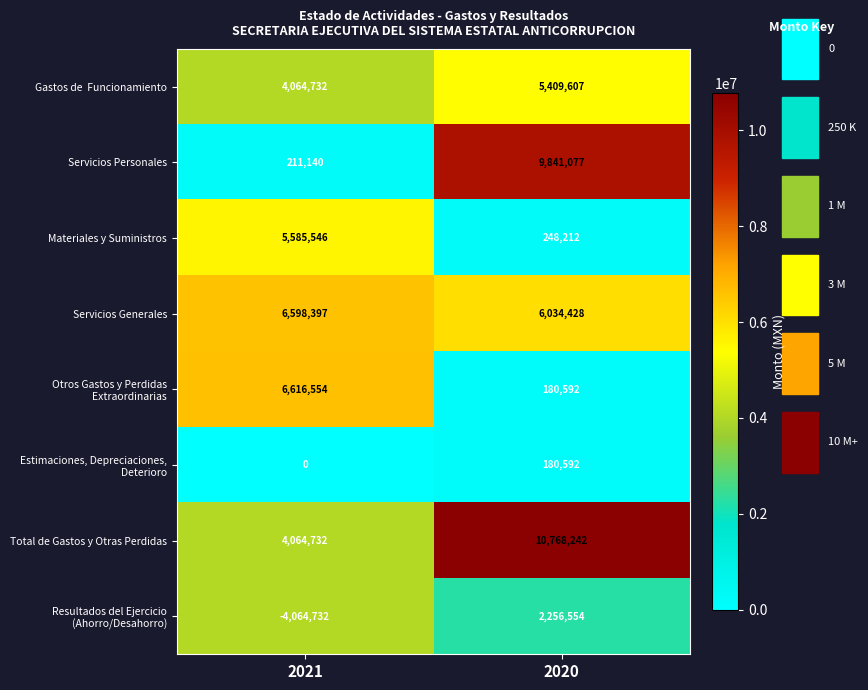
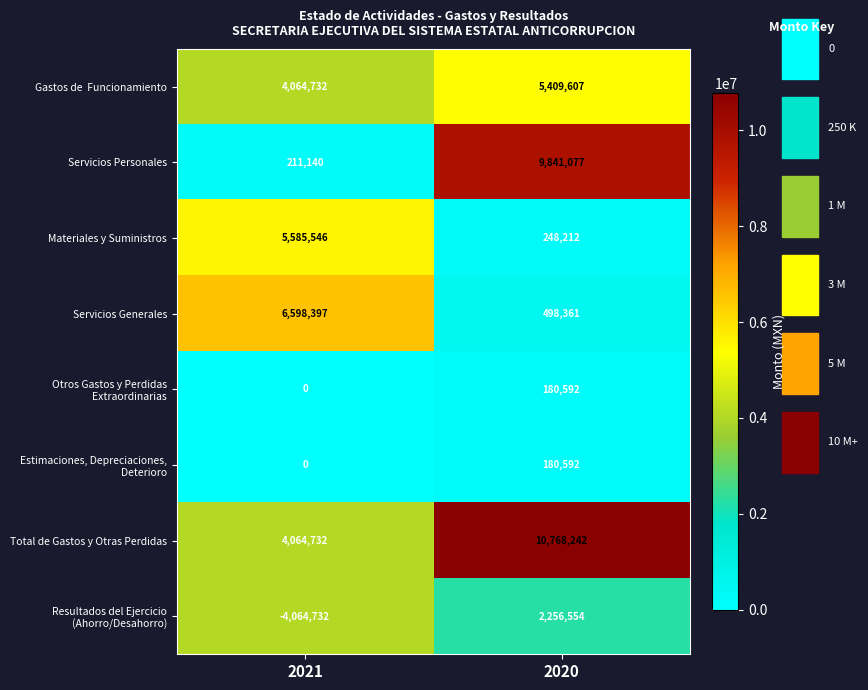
  {
    "Gastos de Funcionamiento": {
      "2021": "4,064,732",
      "2020": "5,409,607"
    },
    "Servicios Personales": {
      "2021": "211,140",
      "2020": "9,841,077"
    },
    "Materiales y Suministros": {
      "2021": "5,585,546",
      "2020": "248,212"
    },
    "Servicios Generales": {
      "2021": "6,598,397",
-     "2020": "6,034,428"
+     "2020": "498,361"
    },
    "Otros Gastos y Perdidas Extraordinarias": {
-     "2021": "6,616,554",
+     "2021": "0",
      "2020": "180,592"
    },
    "Estimaciones, Depreciaciones, Deterioro": {
      "2021": "0",
      "2020": "180,592"
    },
    "Total de Gastos y Otras Perdidas": {
      "2021": "4,064,732",
      "2020": "10,768,242"
    },
    "Resultados del Ejercicio (Ahorro/Desahorro)": {
      "2021": "-4,064,732",
      "2020": "2,256,554"
    }
  }
